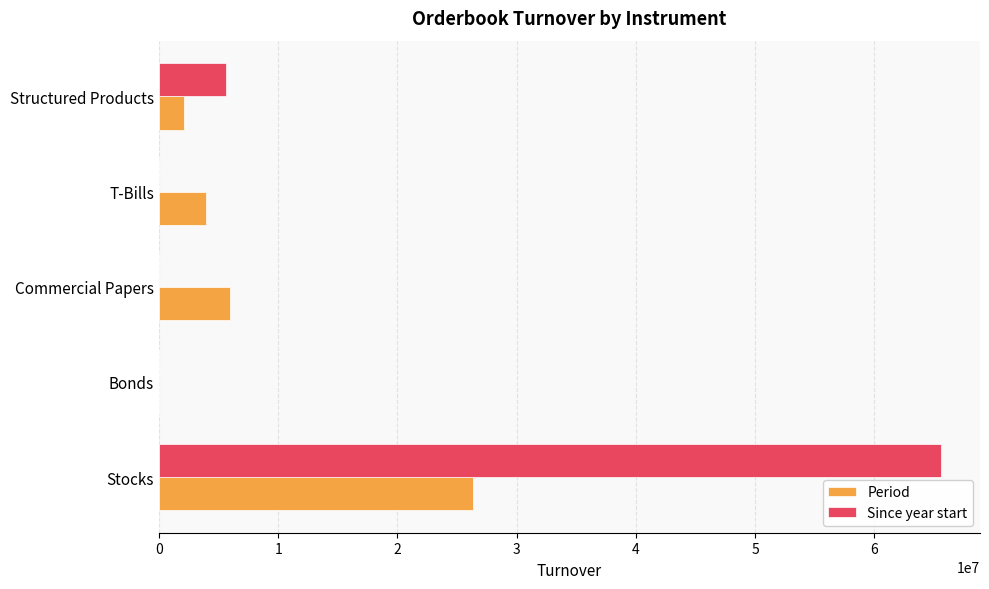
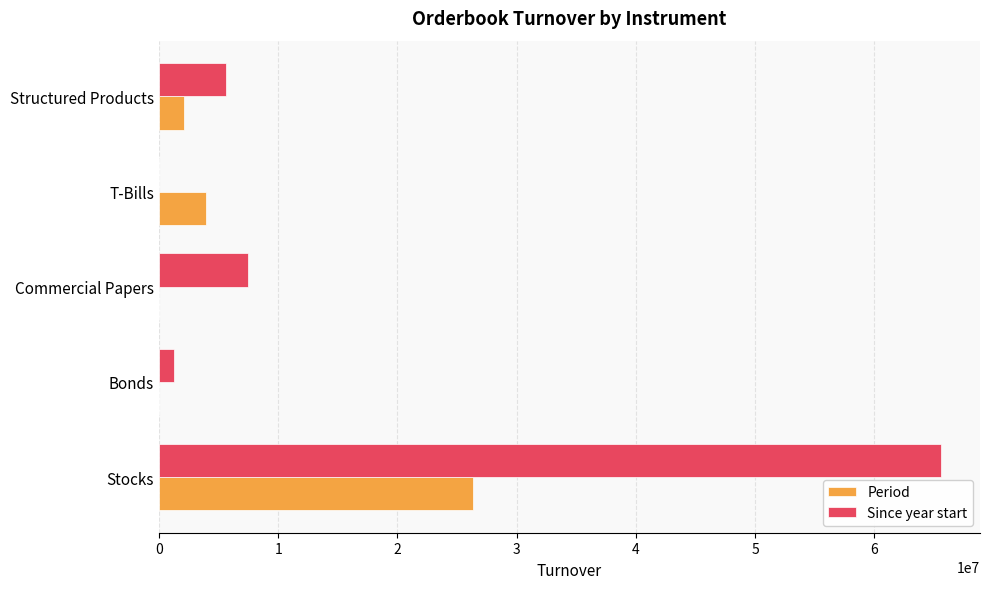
  {
    "Period": {
      "Structured Products": 2100000,
      "T-Bills": 4000000,
-     "Commercial Papers": 5900000,
+     "Commercial Papers": 0,
      "Stocks": 26300000
    },
    "Since year start": {
      "Structured Products": 5600000,
      "T-Bills": 0,
-     "Commercial Papers": 0,
-     "Bonds": 0,
+     "Commercial Papers": 7500000,
+     "Bonds": 1200000,
      "Stocks": 65600000
    }
  }
